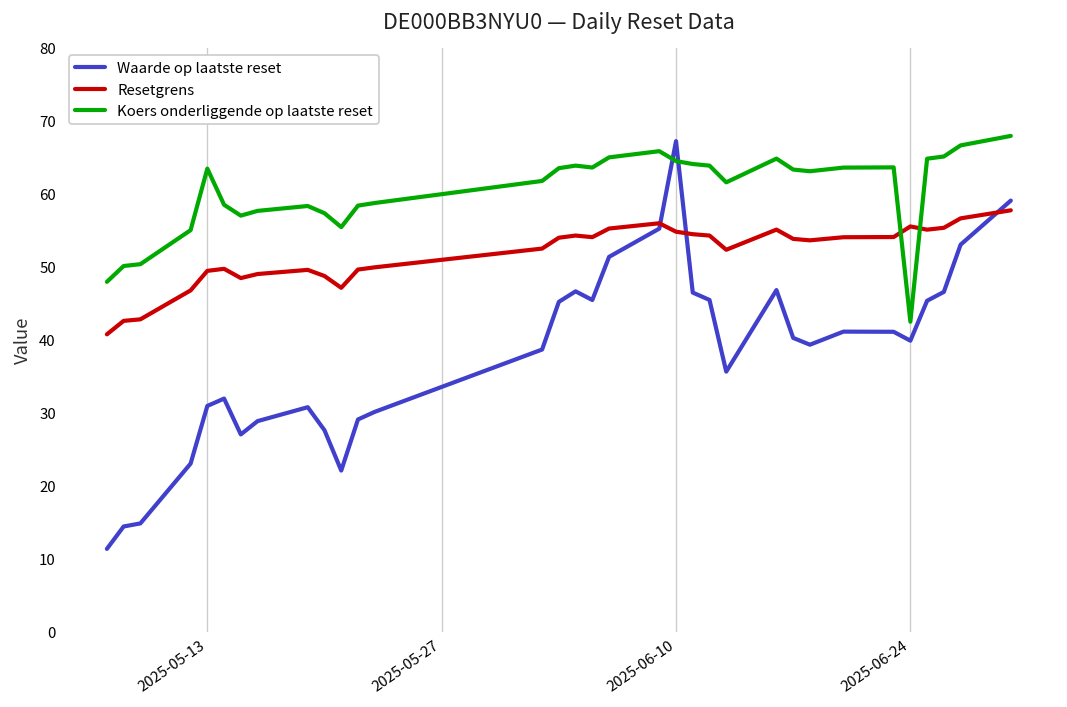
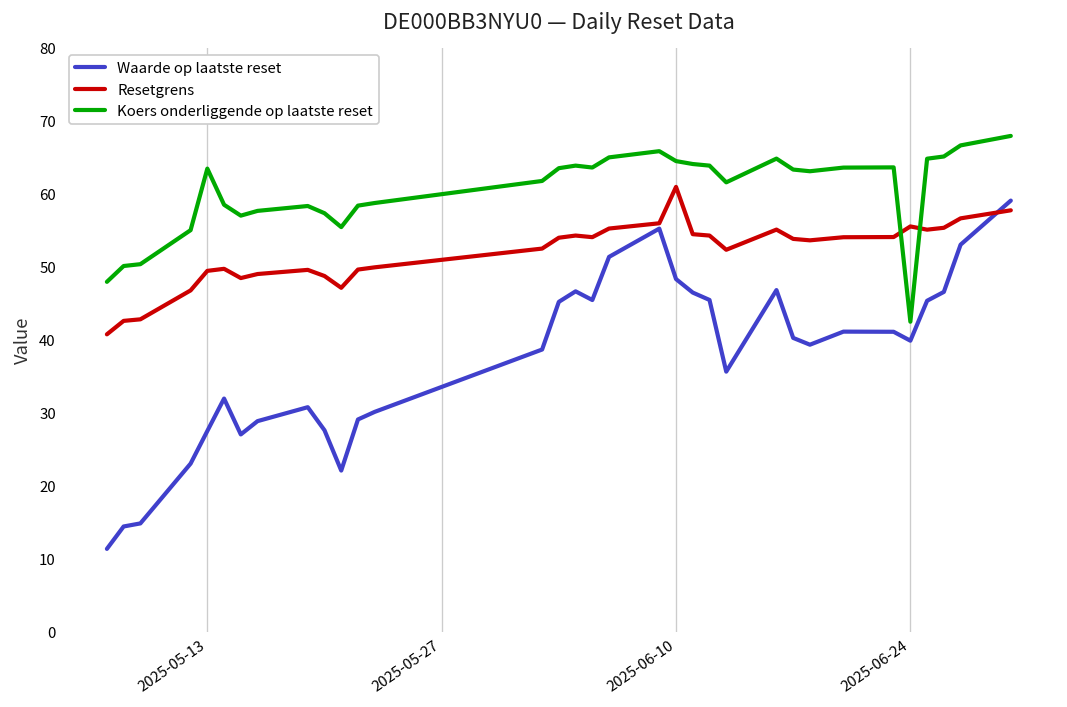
  {
    "Waarde op laatste reset": {
-     "2025-05-13": 31,
-     "2025-06-10": 67,
+     "2025-05-13": 28,
+     "2025-06-10": 48,
      "2025-06-24": 40
    },
    "Resetgrens": {
      "2025-05-13": 49,
-     "2025-06-10": 55,
+     "2025-06-10": 61,
      "2025-06-24": 56
    },
    "Koers onderliggende op laatste reset": {
      "2025-05-13": 63,
      "2025-06-10": 64,
      "2025-06-24": 42
    }
  }
